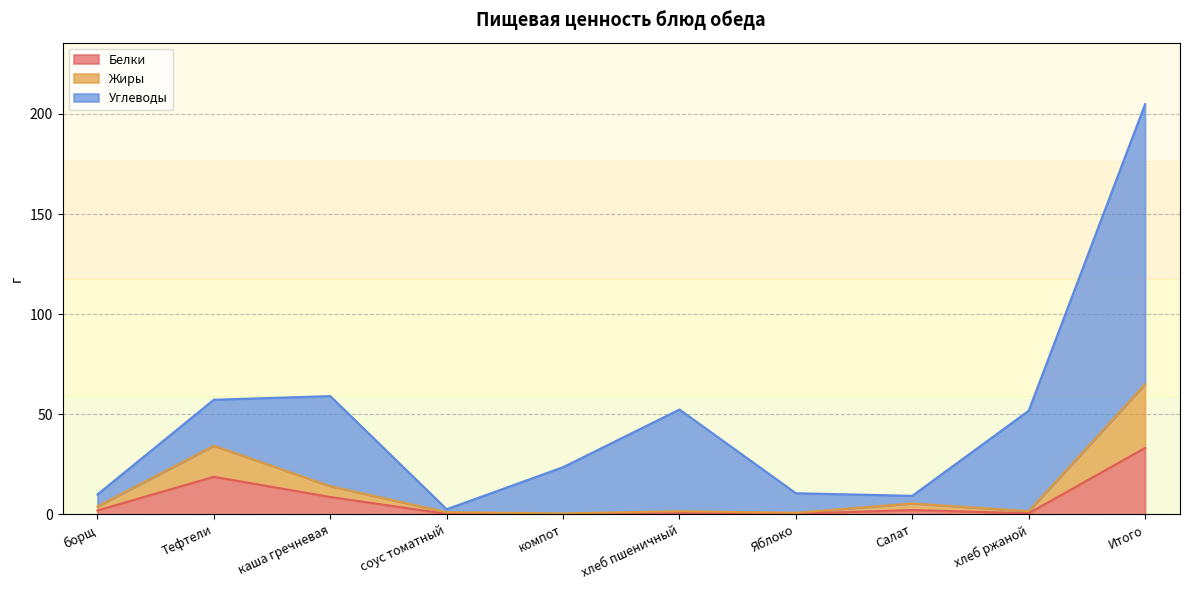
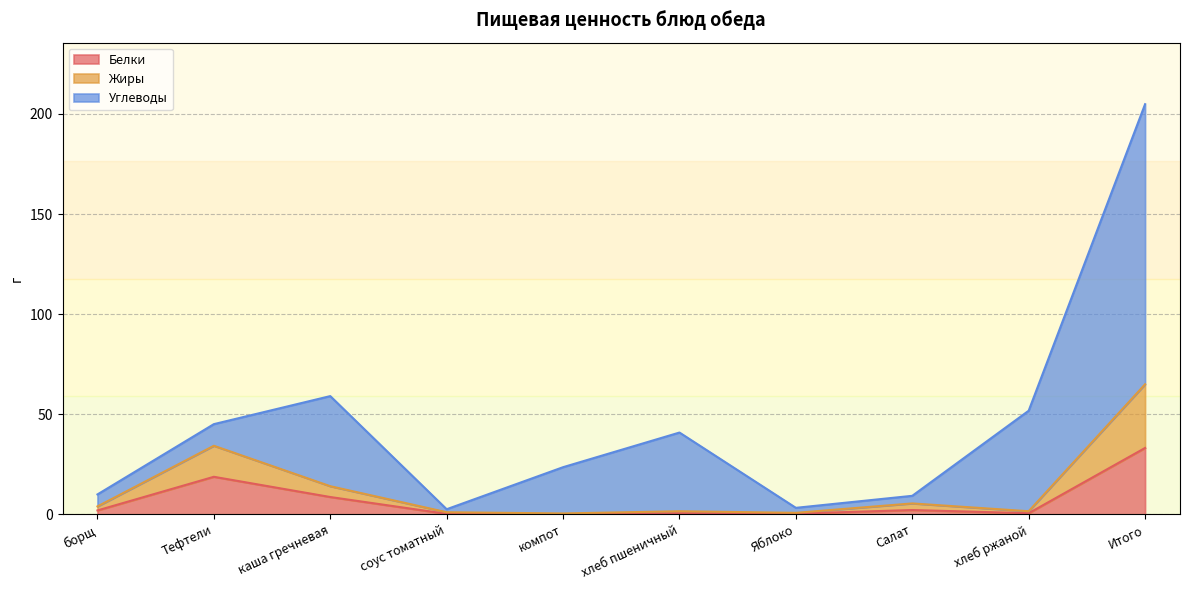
  {
    "Белки": {
      "борщ": 2,
      "Тефтели": 19,
      "каша гречневая": 9,
      "Салат": 2,
      "Итого": 33
    },
    "Жиры": {
      "борщ": 2,
      "Тефтели": 15,
      "каша гречневая": 5,
      "Салат": 3,
      "Итого": 32
    },
    "Углеводы": {
      "борщ": 6,
-     "Тефтели": 23,
+     "Тефтели": 11,
      "каша гречневая": 45,
      "соус томатный": 2,
      "компот": 23,
-     "хлеб пшеничный": 51,
-     "Яблоко": 10,
+     "хлеб пшеничный": 39,
+     "Яблоко": 3,
      "Салат": 4,
      "хлеб ржаной": 50,
      "Итого": 140
    }
  }
